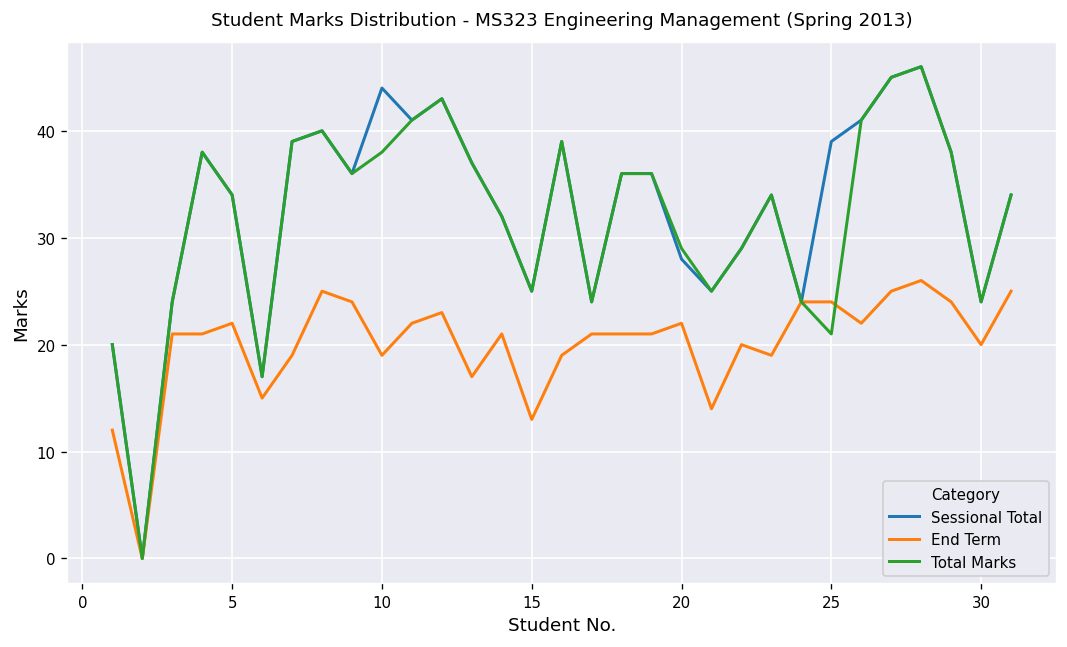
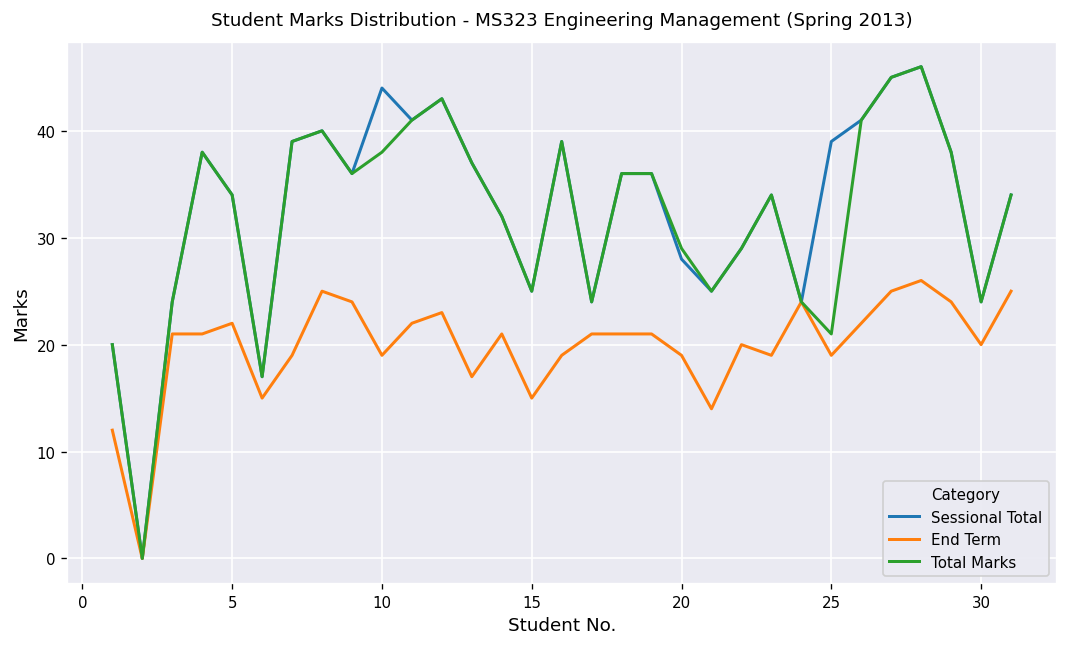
  {
    "Sessional Total": {
      "10": 44,
      "20": 28,
      "25": 39
    },
    "End Term": {
      "5": 22,
      "10": 19,
-     "15": 13,
-     "20": 22,
-     "25": 24,
+     "15": 15,
+     "20": 19,
+     "25": 19,
      "30": 20
    },
    "Total Marks": {
      "10": 38,
      "20": 29,
      "25": 21
    }
  }
